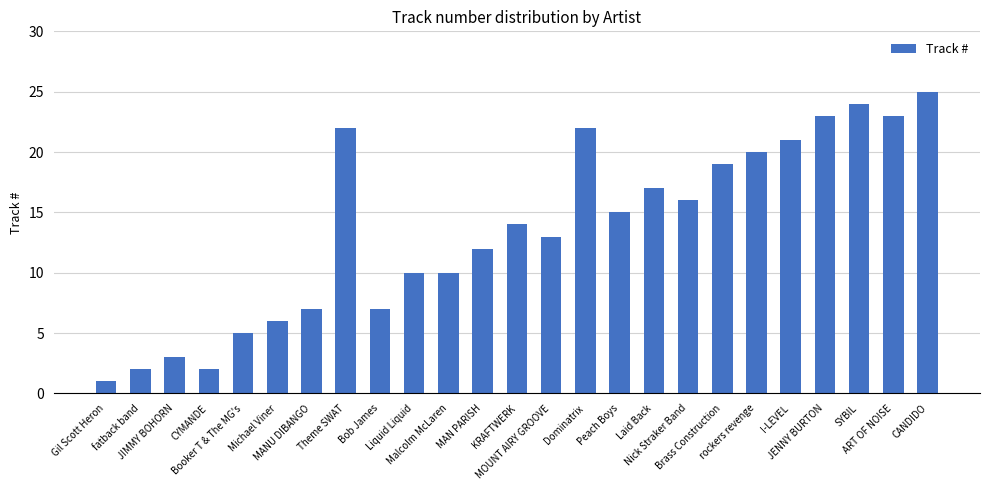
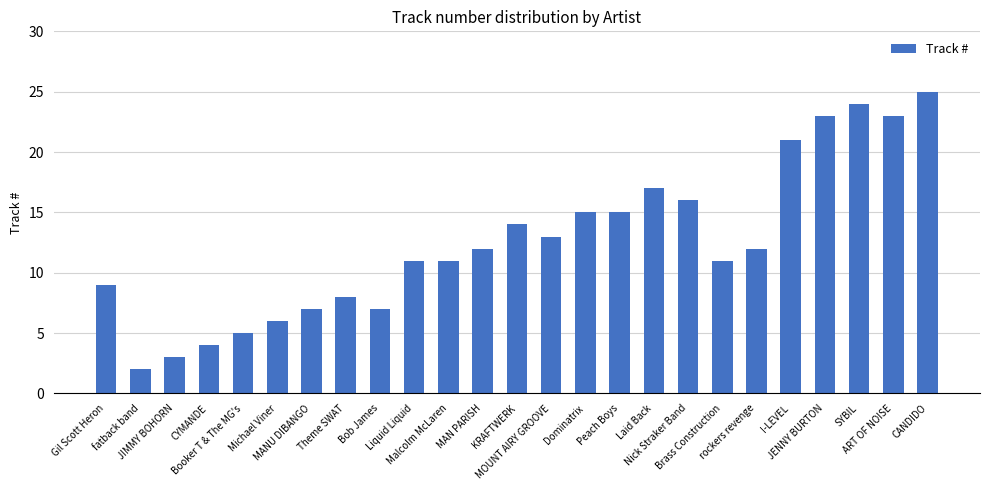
  {
-   "Gil Scott Heron": 1,
+   "Gil Scott Heron": 9,
    "fatback band": 2,
    "JIMMY BOHORN": 3,
-   "CYMANDE": 2,
+   "CYMANDE": 4,
    "Booker T & The MG's": 5,
    "Michael Viner": 6,
    "MANU DIBANGO": 7,
-   "Theme SWAT": 22,
+   "Theme SWAT": 8,
    "Bob James": 7,
-   "Liquid Liquid": 10,
-   "Malcolm McLaren": 10,
+   "Liquid Liquid": 11,
+   "Malcolm McLaren": 11,
    "MAN PARISH": 12,
    "KRAFTWERK": 14,
    "MOUNT AIRY GROOVE": 13,
-   "Dominatrix": 22,
+   "Dominatrix": 15,
    "Peach Boys": 15,
    "Laid Back": 17,
    "Nick Straker Band": 16,
-   "Brass Construction": 19,
-   "rockers revenge": 20,
+   "Brass Construction": 11,
+   "rockers revenge": 12,
    "I-LEVEL": 21,
    "JENNY BURTON": 23,
    "SYBIL": 24,
    "ART OF NOISE": 23,
    "CANDIDO": 25
  }
